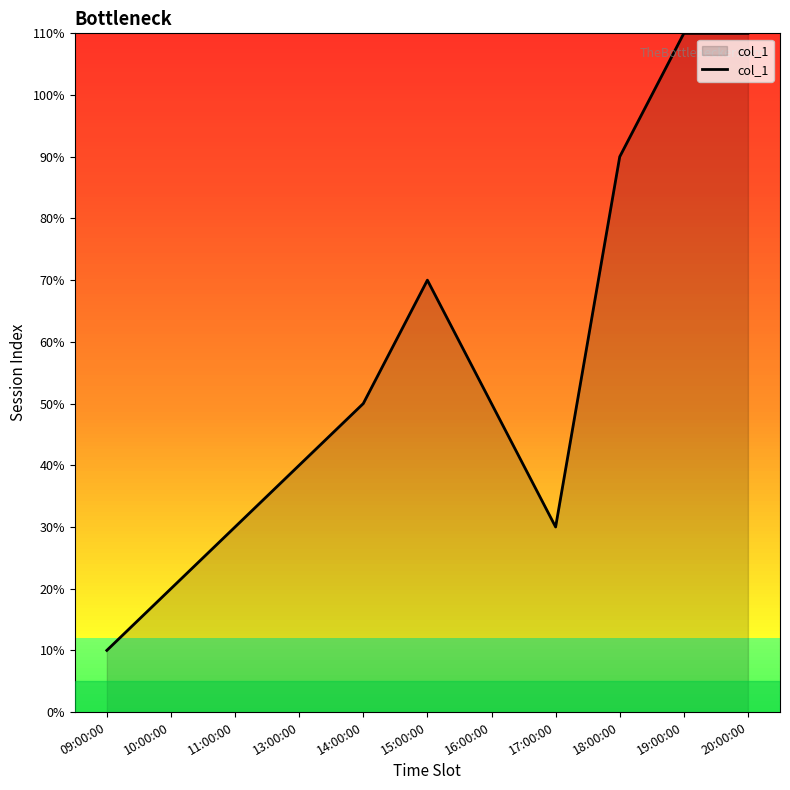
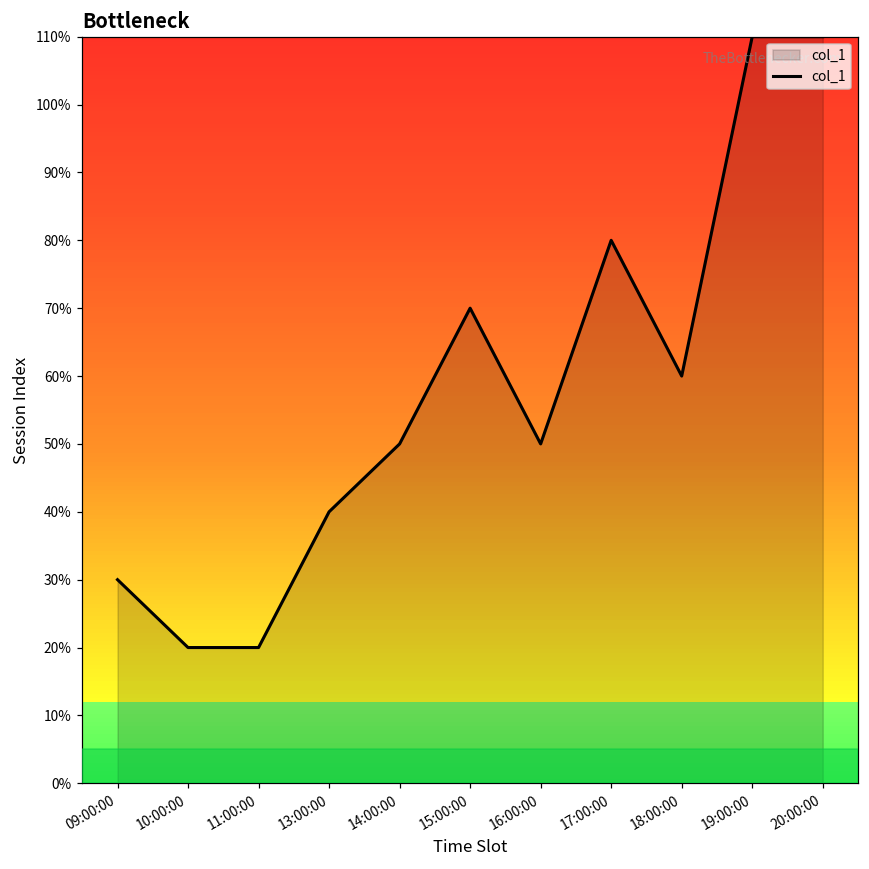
  {
    "col_1": {
-     "09:00:00": "10%",
+     "09:00:00": "30%",
      "10:00:00": "20%",
-     "11:00:00": "30%",
+     "11:00:00": "20%",
      "13:00:00": "40%",
      "14:00:00": "50%",
      "15:00:00": "70%",
      "16:00:00": "50%",
-     "17:00:00": "30%",
-     "18:00:00": "90%",
+     "17:00:00": "80%",
+     "18:00:00": "60%",
      "19:00:00": "110%",
      "20:00:00": "110%"
    }
  }
